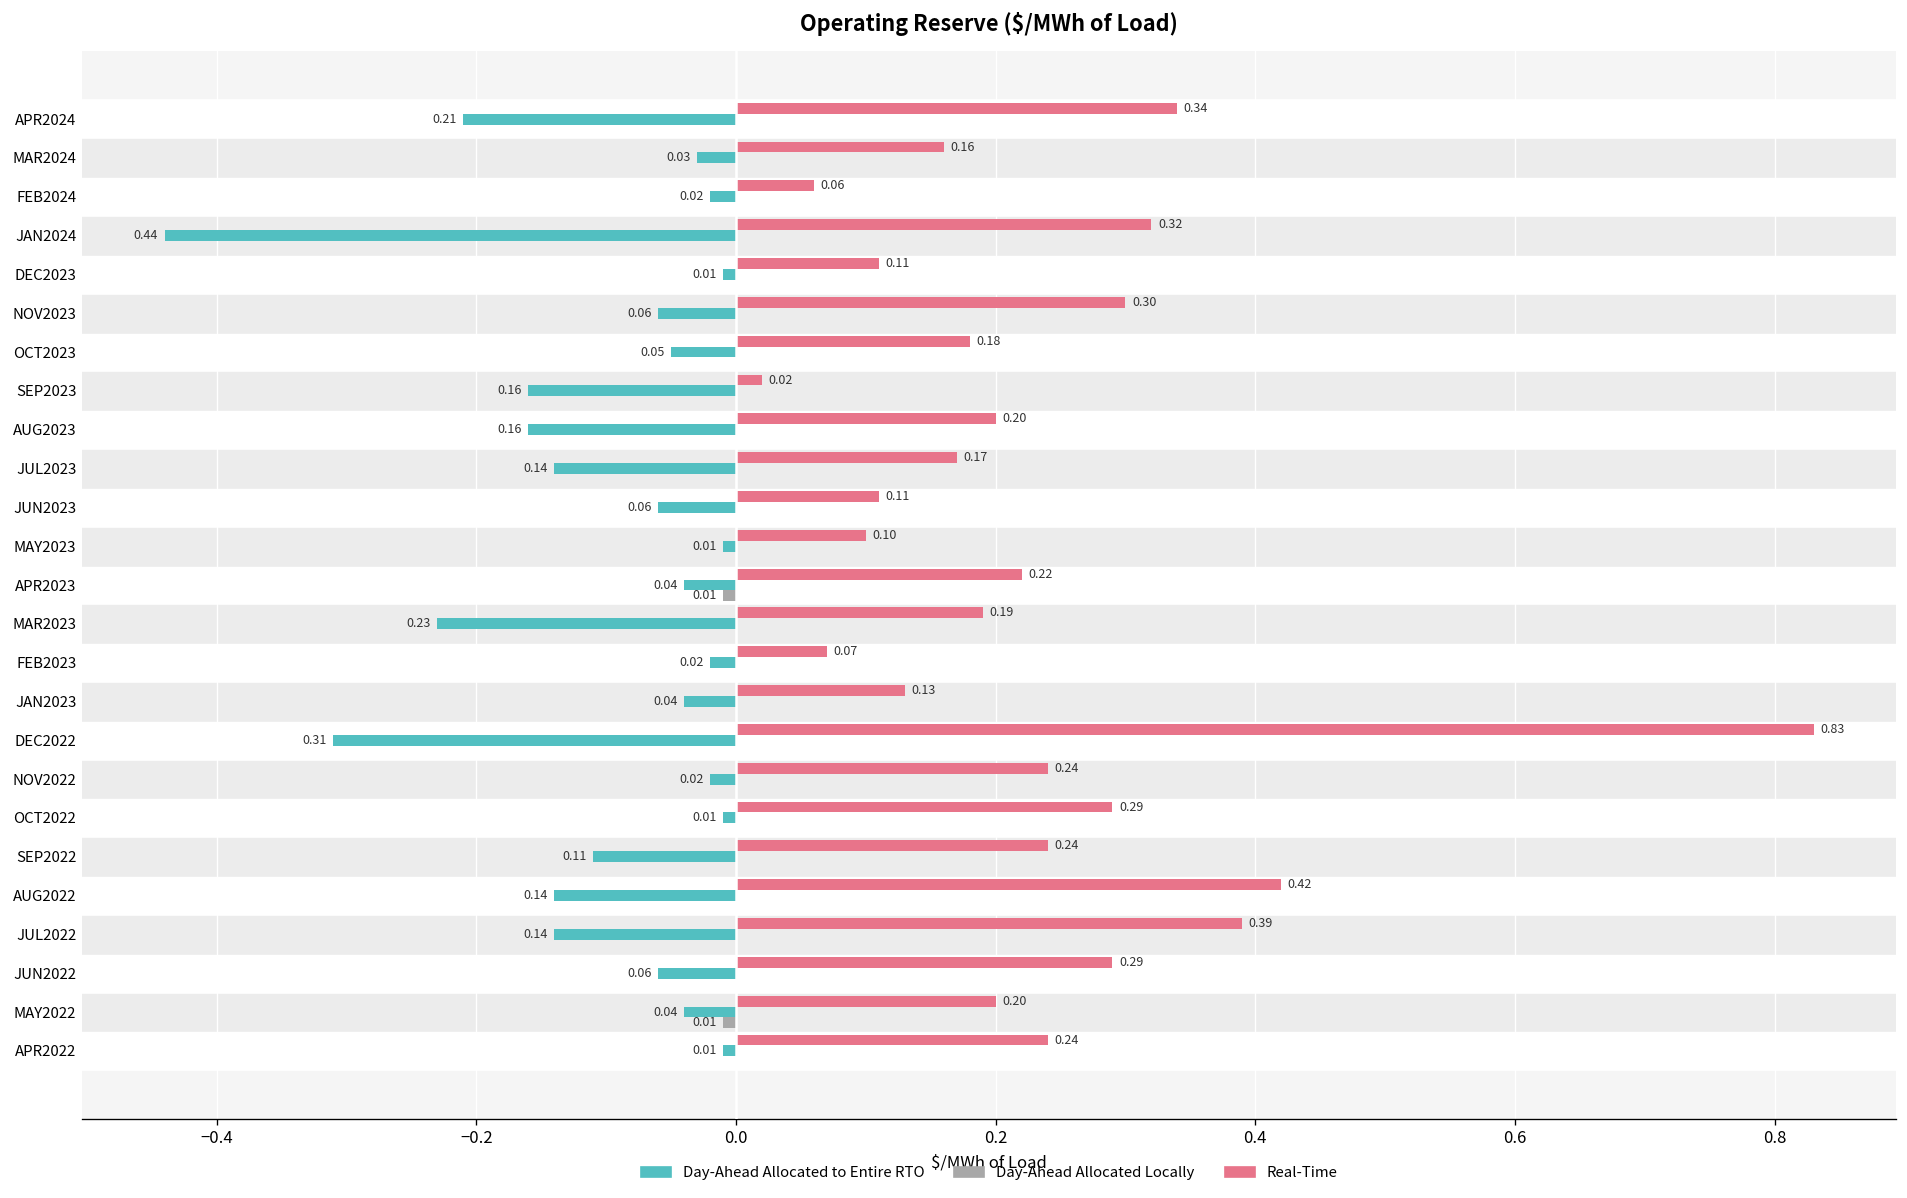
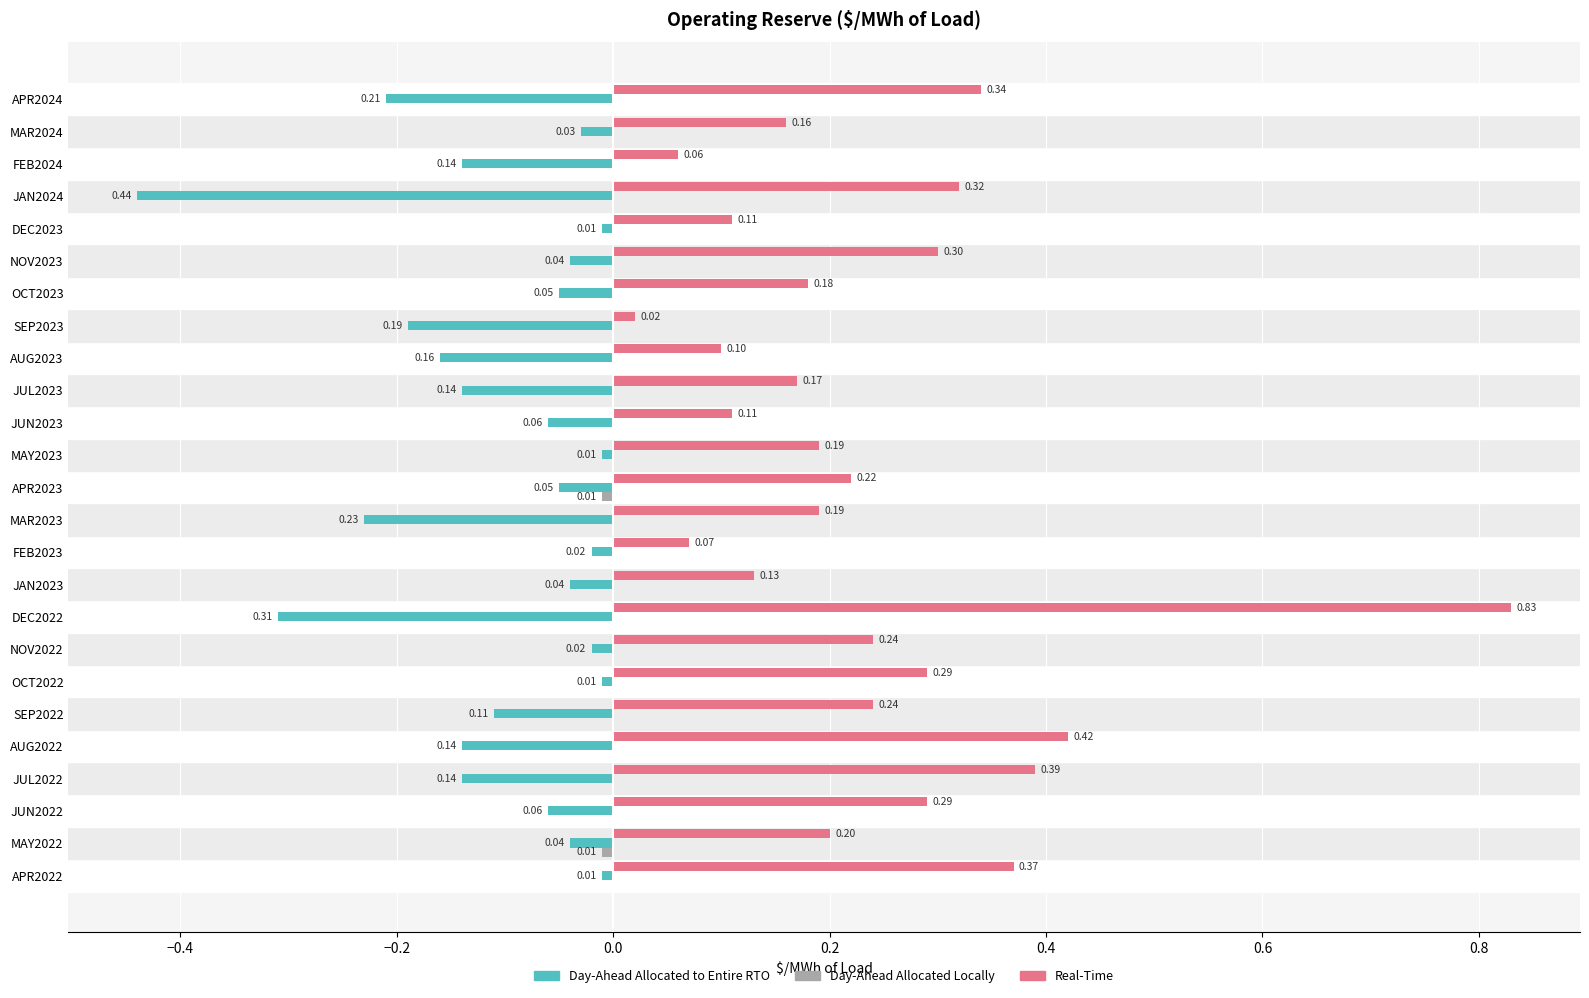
  {
    "Real-Time": {
      "APR2024": 0.34,
      "MAR2024": 0.16,
      "FEB2024": 0.06,
      "JAN2024": 0.32,
      "DEC2023": 0.11,
      "NOV2023": 0.30,
      "OCT2023": 0.18,
      "SEP2023": 0.02,
-     "AUG2023": 0.20,
+     "AUG2023": 0.10,
      "JUL2023": 0.17,
      "JUN2023": 0.11,
-     "MAY2023": 0.10,
+     "MAY2023": 0.19,
      "APR2023": 0.22,
      "MAR2023": 0.19,
      "FEB2023": 0.07,
      "JAN2023": 0.13,
      "DEC2022": 0.83,
      "NOV2022": 0.24,
      "OCT2022": 0.29,
      "SEP2022": 0.24,
      "AUG2022": 0.42,
      "JUL2022": 0.39,
      "JUN2022": 0.29,
      "MAY2022": 0.20,
-     "APR2022": 0.24
+     "APR2022": 0.37
    },
    "Day-Ahead Allocated to Entire RTO": {
-     "FEB2024": 0.02,
-     "NOV2023": 0.06,
-     "SEP2023": 0.16,
-     "APR2023": 0.04
+     "FEB2024": 0.14,
+     "NOV2023": 0.04,
+     "SEP2023": 0.19,
+     "APR2023": 0.05
    },
    "Day-Ahead Allocated Locally": {
      "APR2024": 0.000,
      "MAR2024": 0.000,
      "FEB2024": 0.000,
      "JAN2024": 0.000,
      "DEC2023": 0.000,
      "NOV2023": 0.000,
      "OCT2023": 0.000,
      "SEP2023": 0.000,
      "AUG2023": 0.000,
      "JUL2023": 0.000,
      "JUN2023": 0.000,
      "MAY2023": 0.000,
      "MAR2023": 0.000,
      "FEB2023": 0.000,
      "JAN2023": 0.000,
      "DEC2022": 0.000,
      "NOV2022": 0.000,
      "OCT2022": 0.000,
      "SEP2022": 0.000,
      "AUG2022": 0.000,
      "JUL2022": 0.000,
      "JUN2022": 0.000,
      "APR2022": 0.000
    }
  }
